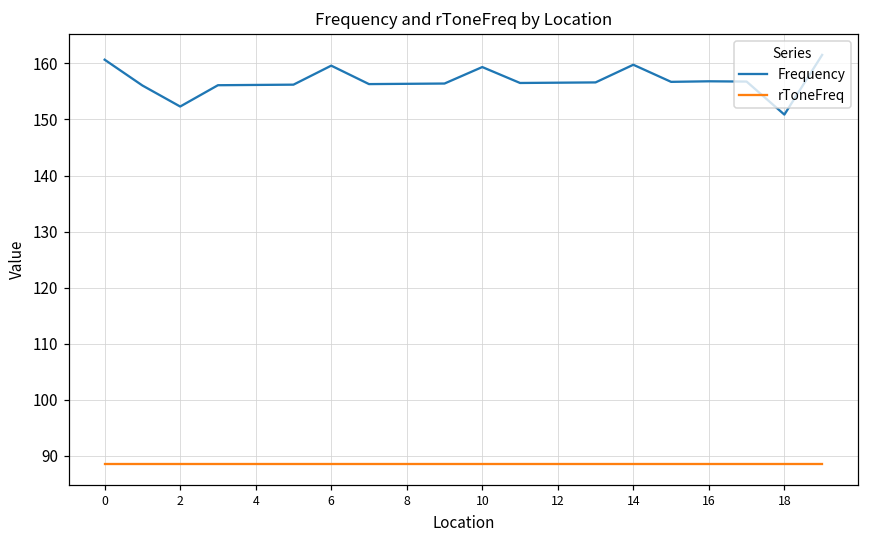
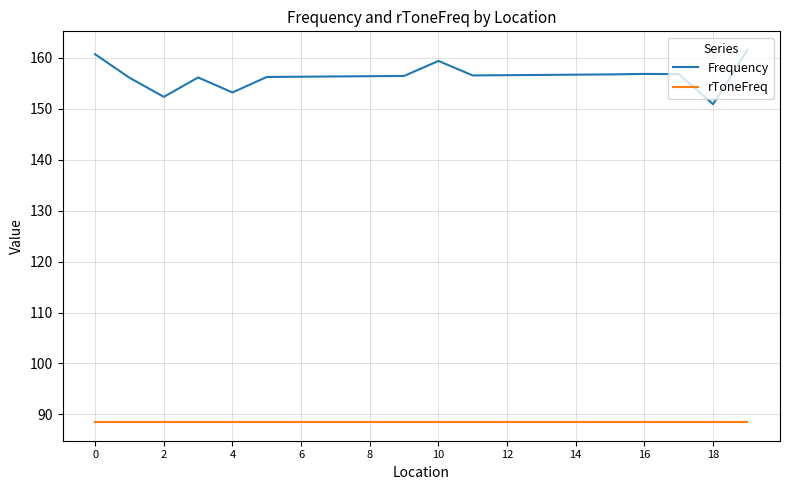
  {
    "Frequency": {
      "0": 161,
      "2": 152,
-     "4": 156,
-     "6": 160,
+     "4": 153,
+     "6": 156,
      "8": 156,
      "10": 159,
      "12": 157,
-     "14": 160,
+     "14": 157,
      "16": 157,
      "18": 151
    },
    "rToneFreq": {
      "0": 89,
      "2": 89,
      "4": 89,
      "6": 89,
      "8": 89,
      "10": 89,
      "12": 89,
      "14": 89,
      "16": 89,
      "18": 89
    }
  }
